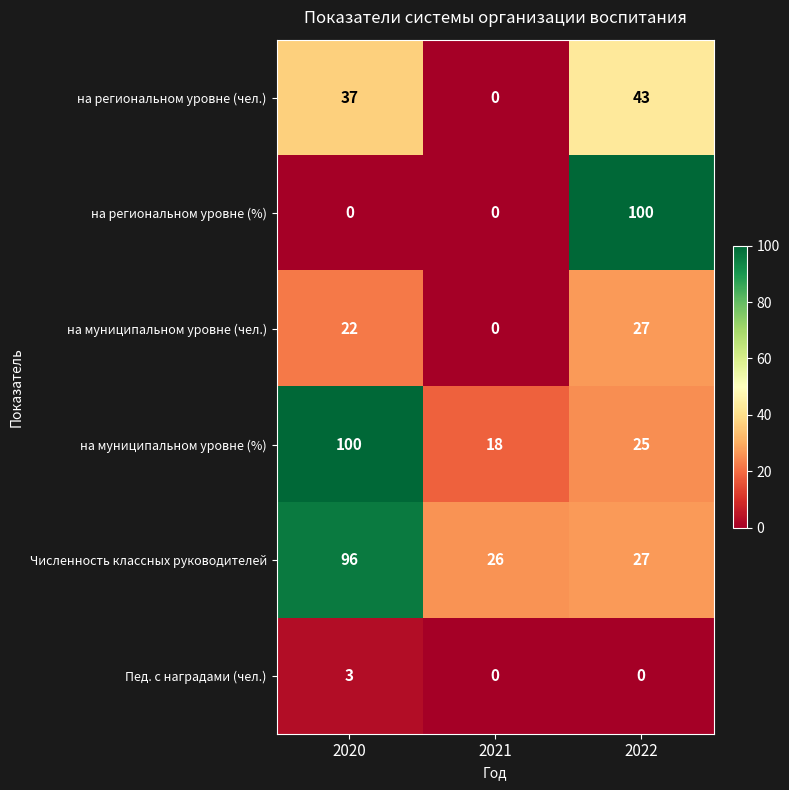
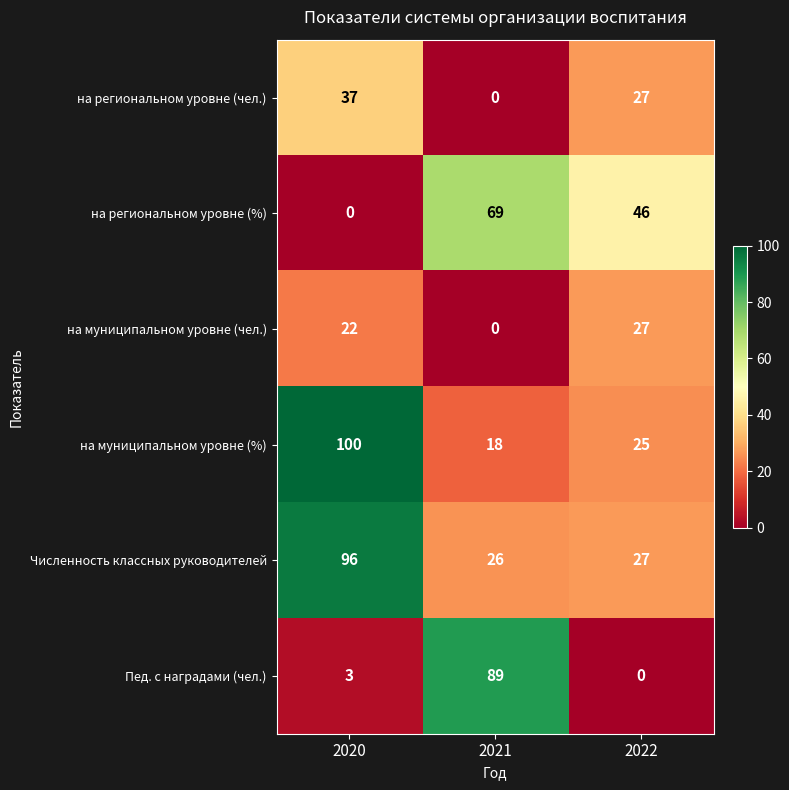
  {
    "на региональном уровне (чел.)": {
      "2020": 37,
      "2021": 0,
-     "2022": 43
+     "2022": 27
    },
    "на региональном уровне (%)": {
      "2020": 0,
-     "2021": 0,
-     "2022": 100
+     "2021": 69,
+     "2022": 46
    },
    "на муниципальном уровне (чел.)": {
      "2020": 22,
      "2021": 0,
      "2022": 27
    },
    "на муниципальном уровне (%)": {
      "2020": 100,
      "2021": 18,
      "2022": 25
    },
    "Численность классных руководителей": {
      "2020": 96,
      "2021": 26,
      "2022": 27
    },
    "Пед. с наградами (чел.)": {
      "2020": 3,
-     "2021": 0,
+     "2021": 89,
      "2022": 0
    }
  }
